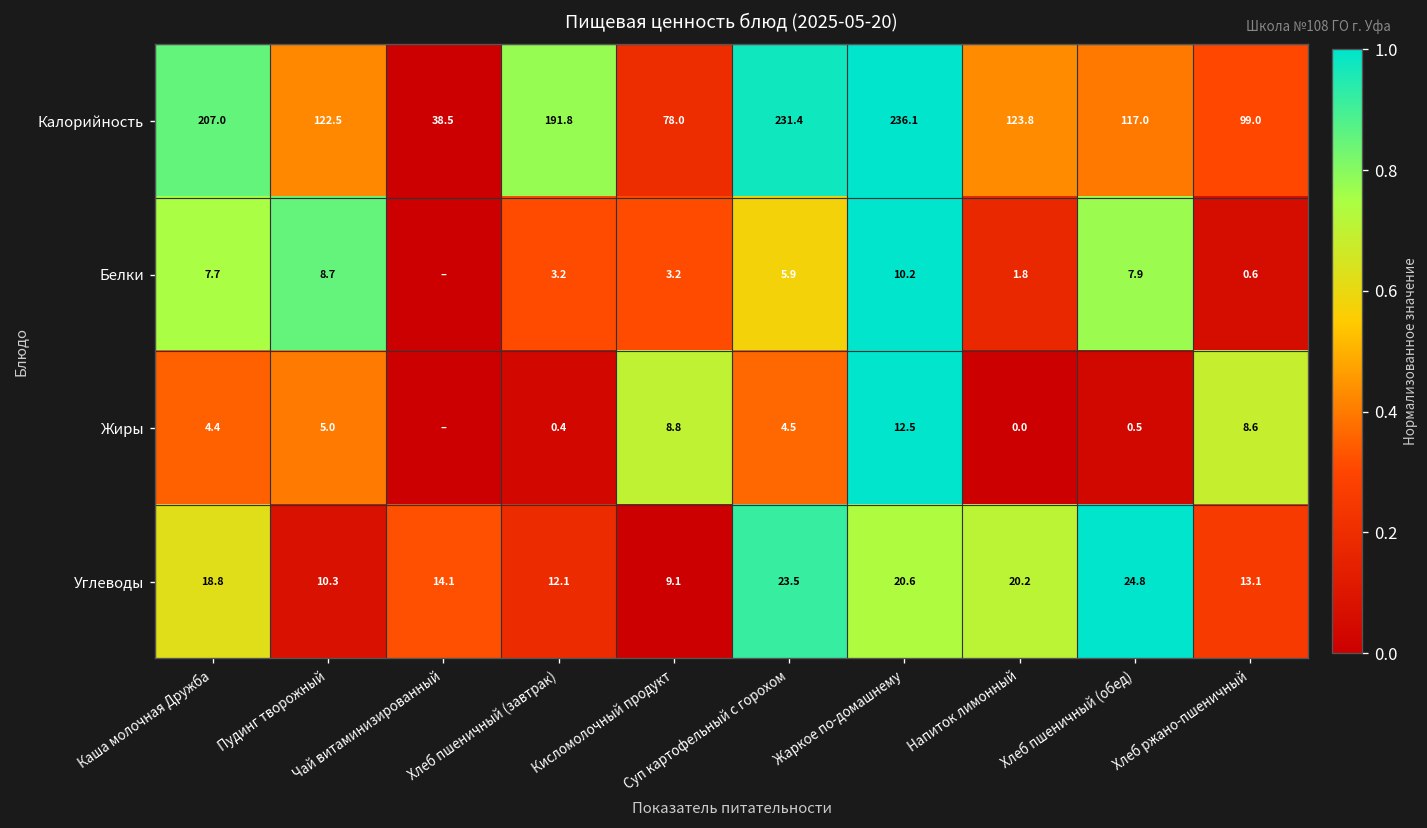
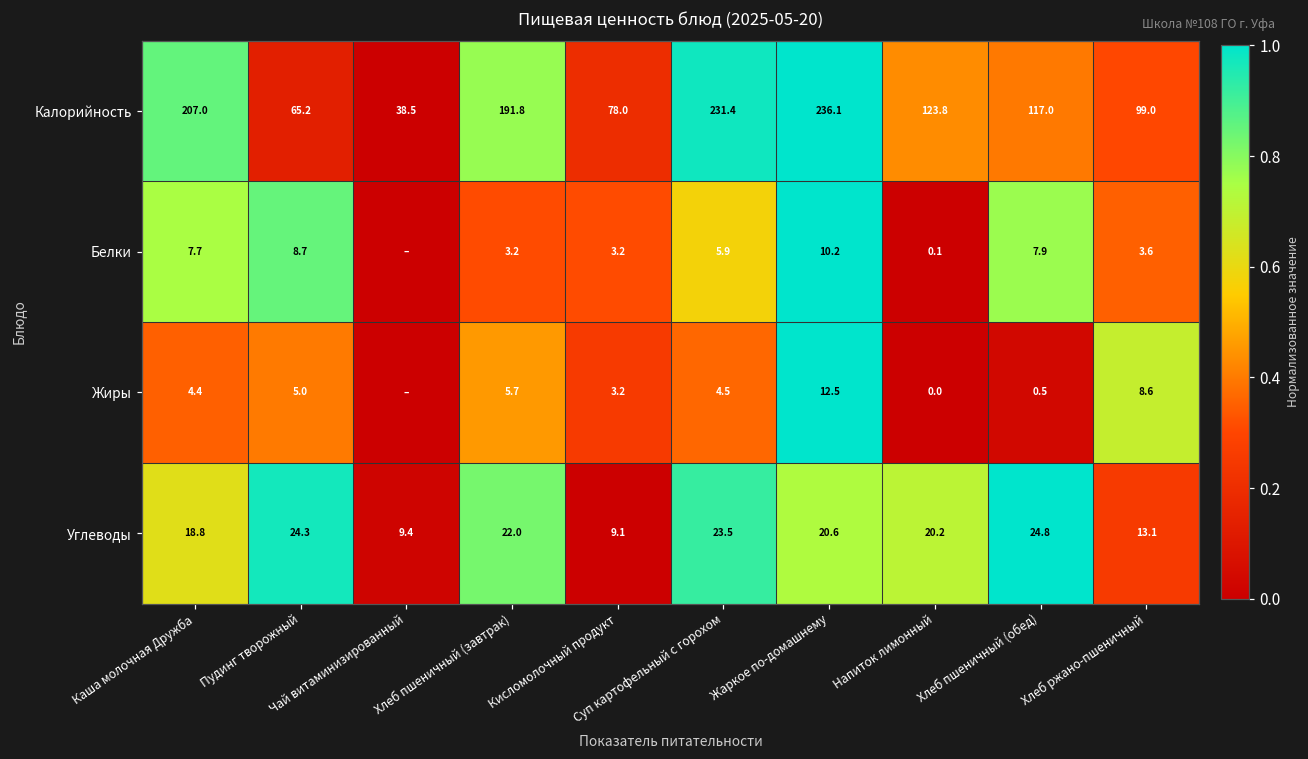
  {
    "Калорийность": {
      "Каша молочная Дружба": 207.0,
-     "Пудинг творожный": 122.5,
+     "Пудинг творожный": 65.2,
      "Чай витаминизированный": 38.5,
      "Хлеб пшеничный (завтрак)": 191.8,
      "Кисломолочный продукт": 78.0,
      "Суп картофельный с горохом": 231.4,
      "Жаркое по-домашнему": 236.1,
      "Напиток лимонный": 123.8,
      "Хлеб пшеничный (обед)": 117.0,
      "Хлеб ржано-пшеничный": 99.0
    },
    "Белки": {
      "Каша молочная Дружба": 7.7,
      "Пудинг творожный": 8.7,
      "Хлеб пшеничный (завтрак)": 3.2,
      "Кисломолочный продукт": 3.2,
      "Суп картофельный с горохом": 5.9,
      "Жаркое по-домашнему": 10.2,
-     "Напиток лимонный": 1.8,
+     "Напиток лимонный": 0.1,
      "Хлеб пшеничный (обед)": 7.9,
-     "Хлеб ржано-пшеничный": 0.6
+     "Хлеб ржано-пшеничный": 3.6
    },
    "Жиры": {
      "Каша молочная Дружба": 4.4,
      "Пудинг творожный": 5.0,
-     "Хлеб пшеничный (завтрак)": 0.4,
-     "Кисломолочный продукт": 8.8,
+     "Хлеб пшеничный (завтрак)": 5.7,
+     "Кисломолочный продукт": 3.2,
      "Суп картофельный с горохом": 4.5,
      "Жаркое по-домашнему": 12.5,
      "Напиток лимонный": 0.0,
      "Хлеб пшеничный (обед)": 0.5,
      "Хлеб ржано-пшеничный": 8.6
    },
    "Углеводы": {
      "Каша молочная Дружба": 18.8,
-     "Пудинг творожный": 10.3,
-     "Чай витаминизированный": 14.1,
-     "Хлеб пшеничный (завтрак)": 12.1,
+     "Пудинг творожный": 24.3,
+     "Чай витаминизированный": 9.4,
+     "Хлеб пшеничный (завтрак)": 22.0,
      "Кисломолочный продукт": 9.1,
      "Суп картофельный с горохом": 23.5,
      "Жаркое по-домашнему": 20.6,
      "Напиток лимонный": 20.2,
      "Хлеб пшеничный (обед)": 24.8,
      "Хлеб ржано-пшеничный": 13.1
    }
  }
